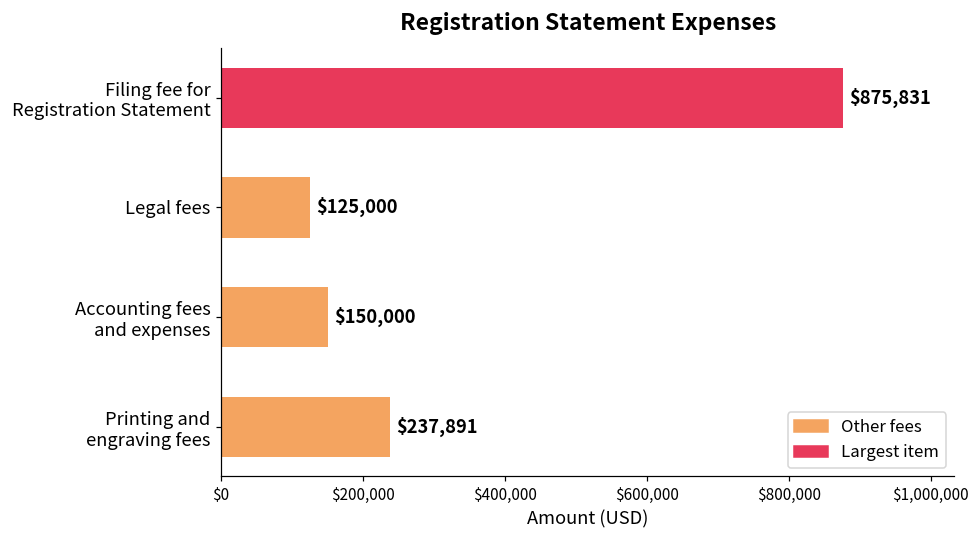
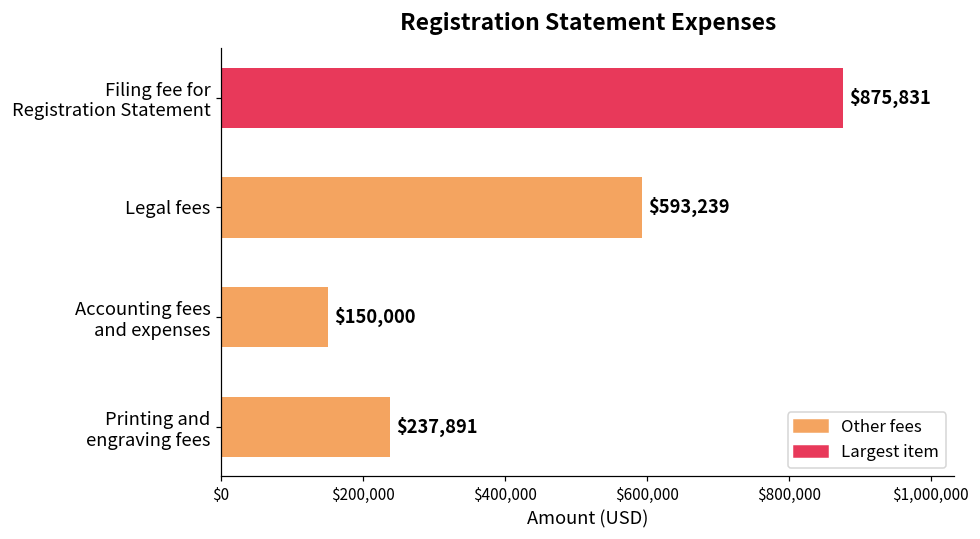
  {
    "Filing fee for Registration Statement": "$875,831",
-   "Legal fees": "$125,000",
+   "Legal fees": "$593,239",
    "Accounting fees and expenses": "$150,000",
    "Printing and engraving fees": "$237,891"
  }
